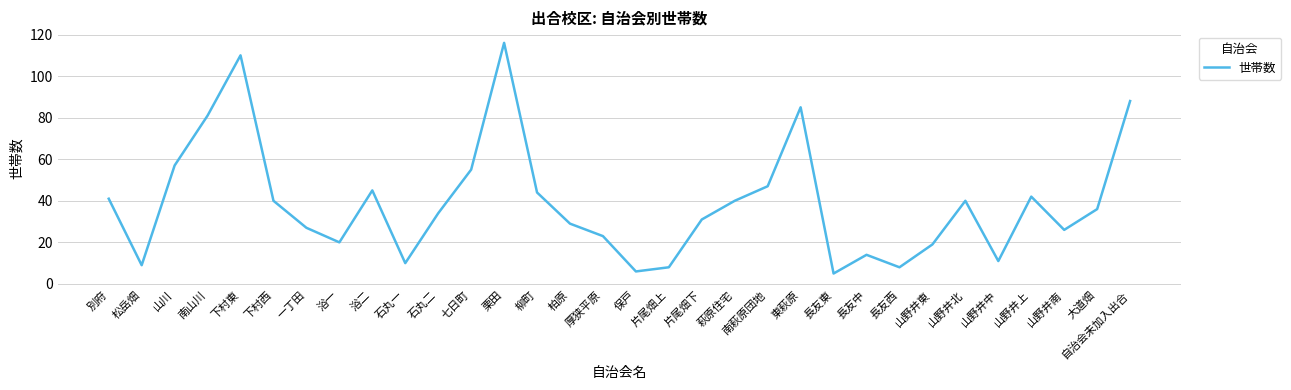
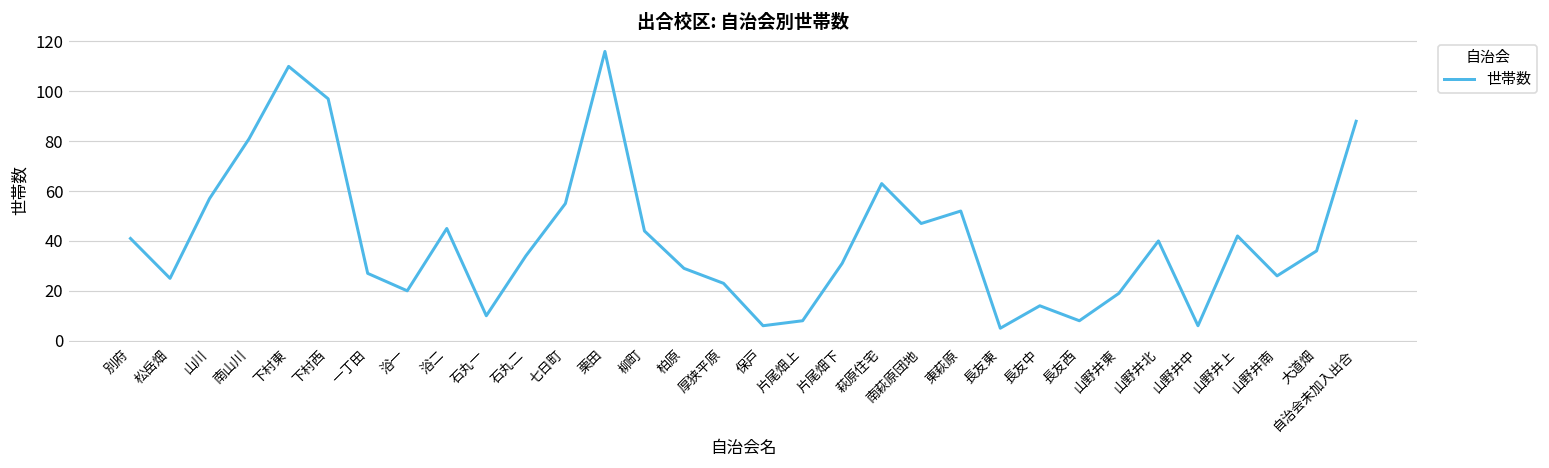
  {
    "別府": 41,
-   "松岳畑": 9,
+   "松岳畑": 25,
    "山川": 57,
    "南山川": 81,
    "下村東": 110,
-   "下村西": 40,
+   "下村西": 97,
    "一丁田": 27,
    "浴一": 20,
    "浴二": 45,
    "石丸一": 10,
    "石丸二": 34,
    "七日町": 55,
    "栗田": 116,
    "柳町": 44,
    "柏原": 29,
    "厚狭平原": 23,
    "保戸": 6,
    "片尾畑上": 8,
    "片尾畑下": 31,
-   "萩原住宅": 40,
+   "萩原住宅": 63,
    "南萩原団地": 47,
-   "東萩原": 85,
+   "東萩原": 52,
    "長友東": 5,
    "長友中": 14,
    "長友西": 8,
    "山野井東": 19,
    "山野井北": 40,
-   "山野井中": 11,
+   "山野井中": 6,
    "山野井上": 42,
    "山野井南": 26,
    "大道畑": 36,
    "自治会未加入出合": 88
  }
